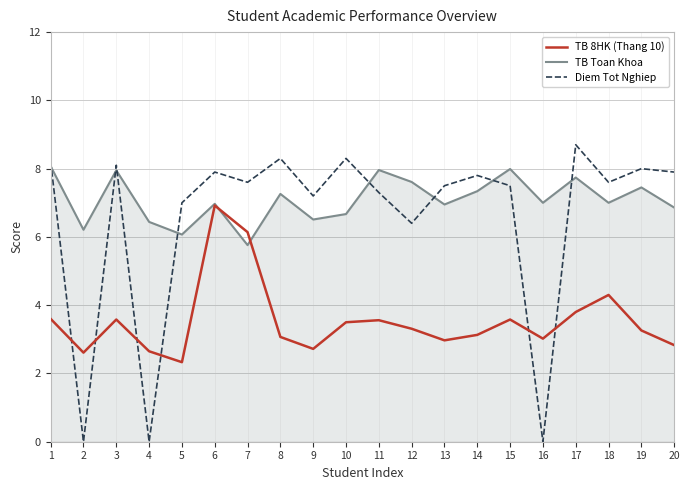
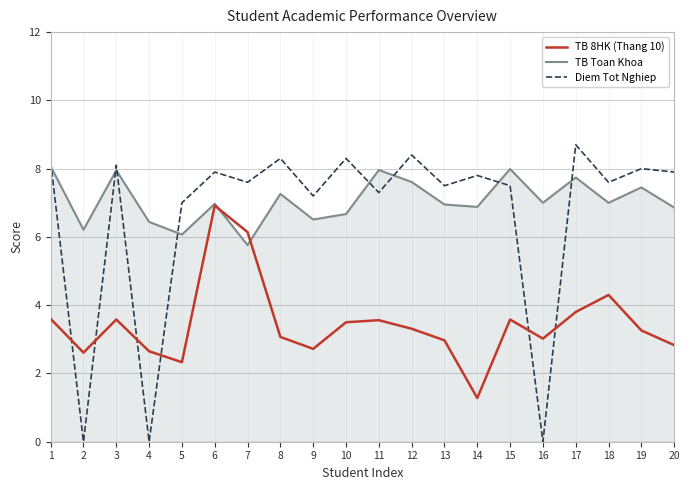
  {
    "TB 8HK (Thang 10)": {
      "1": 3.6,
      "2": 2.6,
      "3": 3.6,
      "4": 2.7,
      "5": 2.3,
      "7": 6.1,
      "8": 3.1,
      "9": 2.7,
      "10": 3.5,
      "11": 3.6,
      "12": 3.3,
      "13": 3.0,
-     "14": 3.1,
+     "14": 1.3,
      "15": 3.6,
      "16": 3.0,
      "17": 3.8,
      "18": 4.3,
      "19": 3.3,
      "20": 2.8
    },
    "TB Toan Khoa": {
      "1": 8.1,
      "2": 6.2,
      "3": 8.0,
      "4": 6.4,
      "5": 6.1,
      "7": 5.8,
      "8": 7.3,
      "9": 6.5,
      "10": 6.7,
      "11": 8.0,
      "12": 7.6,
      "13": 7.0,
-     "14": 7.3,
+     "14": 6.9,
      "15": 8.0,
      "16": 7.0,
      "17": 7.7,
      "18": 7.0,
      "19": 7.5,
      "20": 6.9
    },
    "Diem Tot Nghiep": {
      "1": 8.2,
      "2": 0.0,
      "3": 8.1,
      "4": 0.0,
      "5": 7.0,
      "6": 7.9,
      "7": 7.6,
      "8": 8.3,
      "9": 7.2,
      "10": 8.3,
      "11": 7.3,
-     "12": 6.4,
+     "12": 8.4,
      "13": 7.5,
      "14": 7.8,
      "15": 7.5,
      "16": 0.0,
      "17": 8.7,
      "18": 7.6,
      "19": 8.0,
      "20": 7.9
    }
  }
